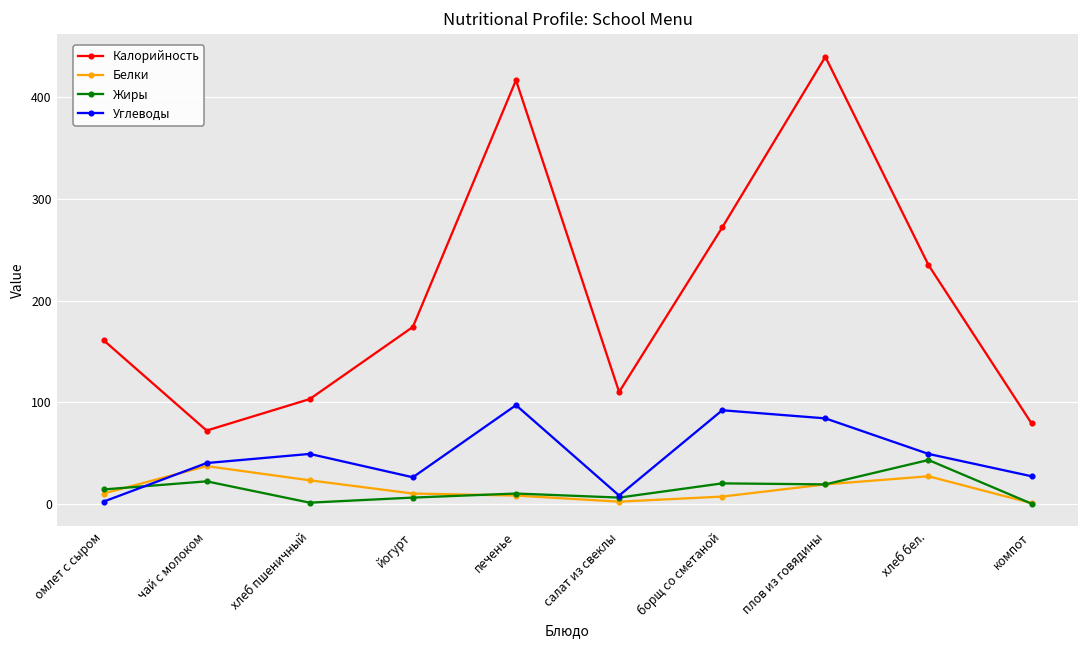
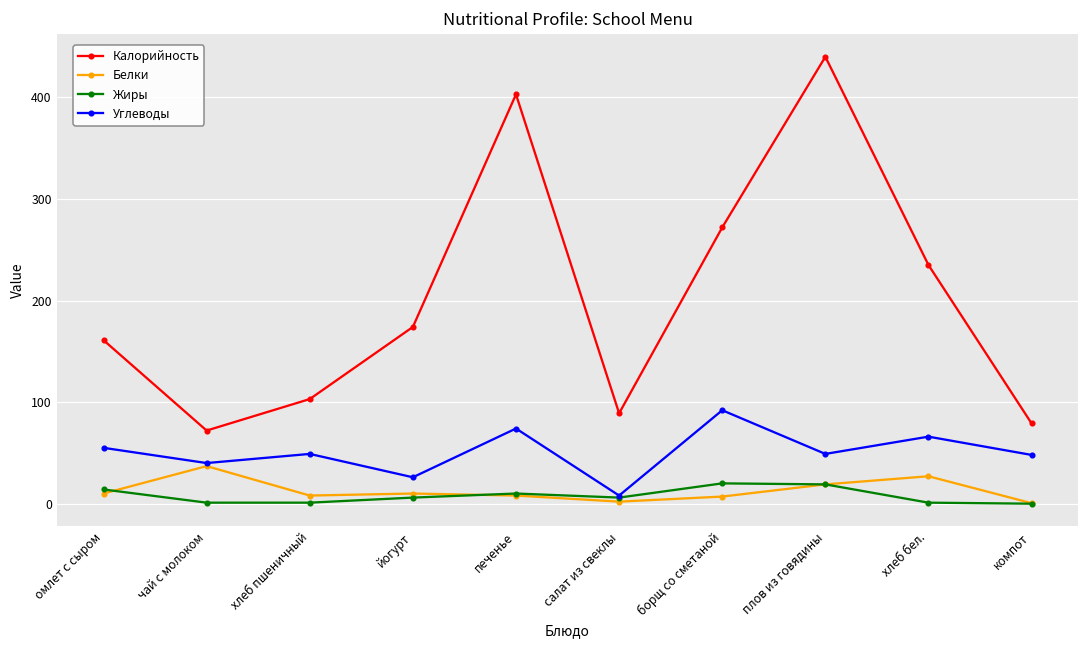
  {
    "Калорийность": {
      "омлет с сыром": 160,
      "чай с молоком": 70,
      "хлеб пшеничный": 100,
      "йогурт": 170,
-     "печенье": 420,
-     "салат из свеклы": 110,
+     "печенье": 400,
+     "салат из свеклы": 90,
      "борщ со сметаной": 270,
      "плов из говядины": 440,
      "хлеб бел.": 240,
      "компот": 80
    },
    "Белки": {
      "омлет с сыром": 10,
      "чай с молоком": 40,
-     "хлеб пшеничный": 20,
+     "хлеб пшеничный": 10,
      "йогурт": 10,
      "салат из свеклы": 0,
      "борщ со сметаной": 10,
      "хлеб бел.": 30
    },
    "Жиры": {
      "омлет с сыром": 10,
-     "чай с молоком": 20,
+     "чай с молоком": 0,
      "хлеб пшеничный": 0,
      "йогурт": 10,
      "борщ со сметаной": 20,
-     "хлеб бел.": 40
+     "хлеб бел.": 0
    },
    "Углеводы": {
-     "омлет с сыром": 0,
+     "омлет с сыром": 60,
      "чай с молоком": 40,
      "хлеб пшеничный": 50,
      "йогурт": 30,
-     "печенье": 100,
+     "печенье": 70,
      "борщ со сметаной": 90,
-     "плов из говядины": 80,
-     "хлеб бел.": 50,
-     "компот": 30
+     "плов из говядины": 50,
+     "хлеб бел.": 70,
+     "компот": 50
    }
  }
